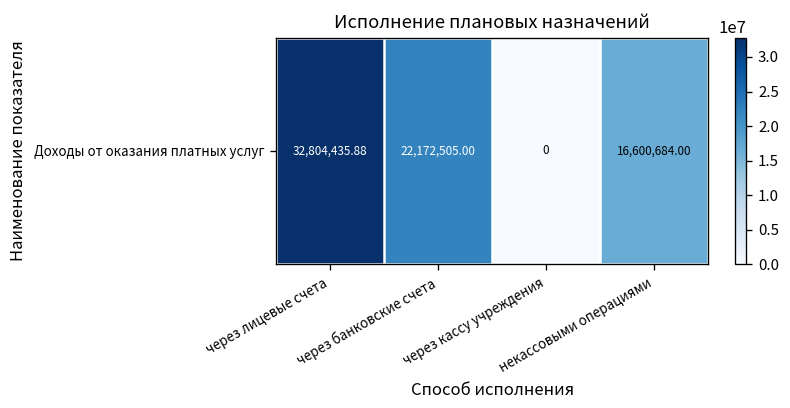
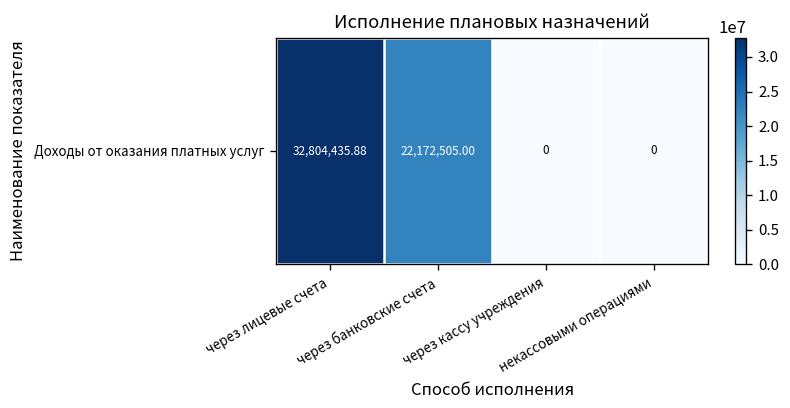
  {
    "Доходы от оказания платных услуг": {
      "через лицевые счета": "32,804,435.88",
      "через банковские счета": "22,172,505.00",
      "через кассу учреждения": "0",
-     "некассовыми операциями": "16,600,684.00"
+     "некассовыми операциями": "0"
    }
  }
